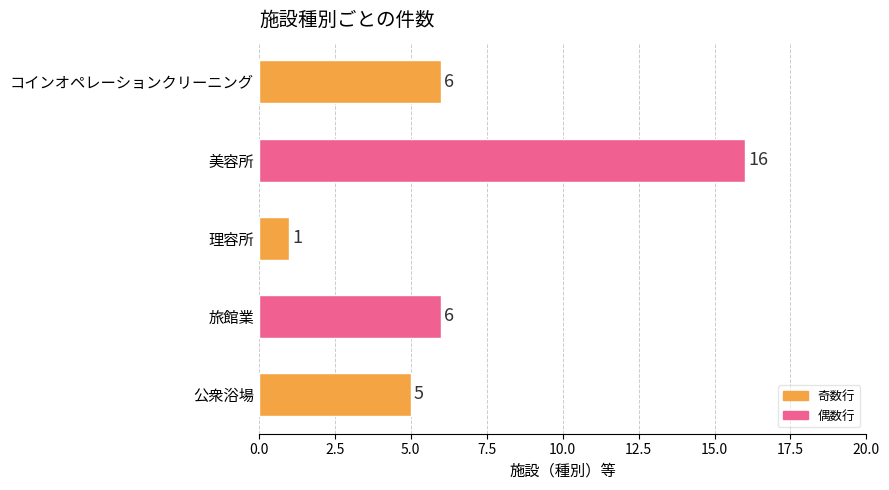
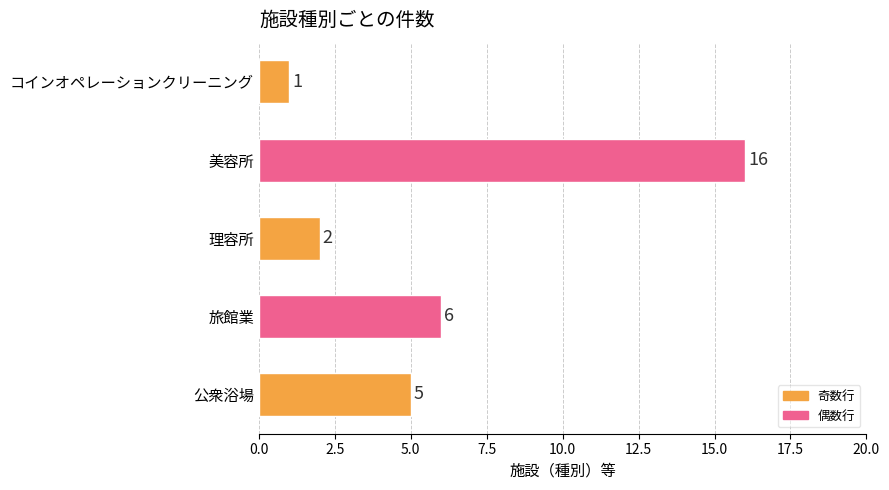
  {
-   "コインオペレーションクリーニング": 6,
+   "コインオペレーションクリーニング": 1,
    "美容所": 16,
-   "理容所": 1,
+   "理容所": 2,
    "旅館業": 6,
    "公衆浴場": 5
  }
